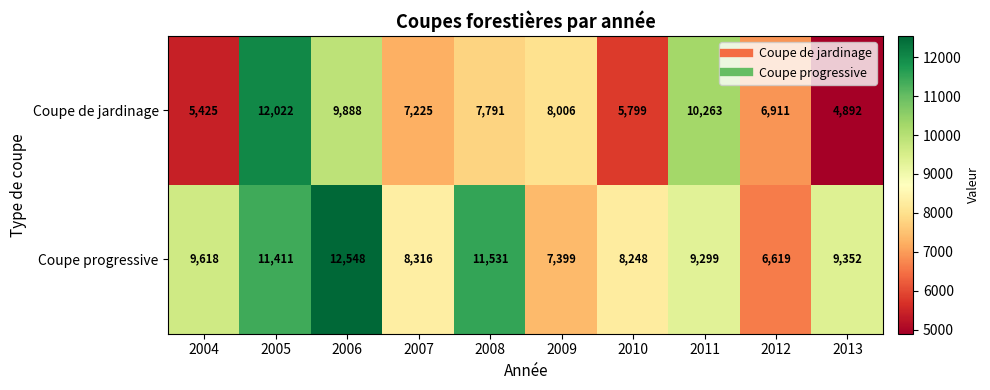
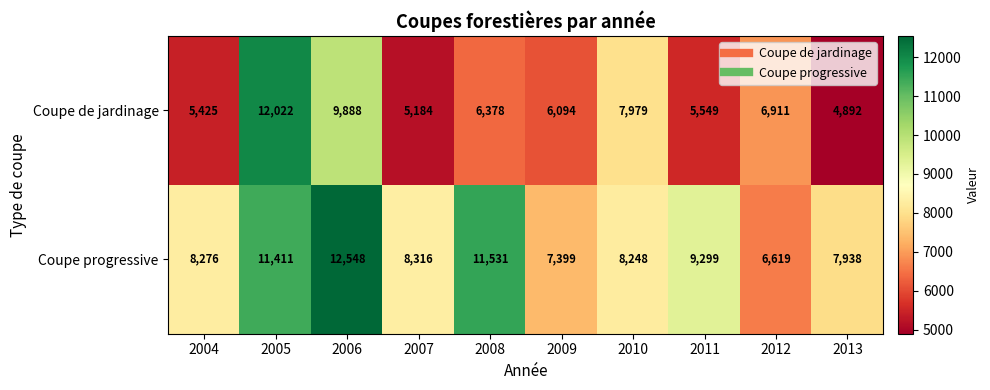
  {
    "Coupe de jardinage": {
      "2004": "5,425",
      "2005": "12,022",
      "2006": "9,888",
-     "2007": "7,225",
-     "2008": "7,791",
-     "2009": "8,006",
-     "2010": "5,799",
-     "2011": "10,263",
+     "2007": "5,184",
+     "2008": "6,378",
+     "2009": "6,094",
+     "2010": "7,979",
+     "2011": "5,549",
      "2012": "6,911",
      "2013": "4,892"
    },
    "Coupe progressive": {
-     "2004": "9,618",
+     "2004": "8,276",
      "2005": "11,411",
      "2006": "12,548",
      "2007": "8,316",
      "2008": "11,531",
      "2009": "7,399",
      "2010": "8,248",
      "2011": "9,299",
      "2012": "6,619",
-     "2013": "9,352"
+     "2013": "7,938"
    }
  }
